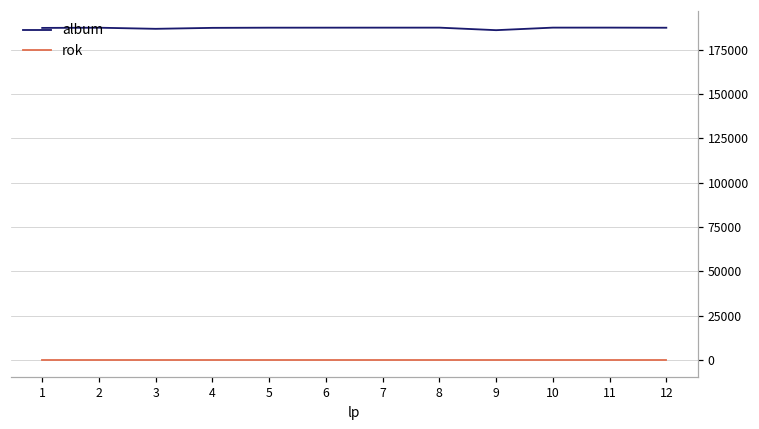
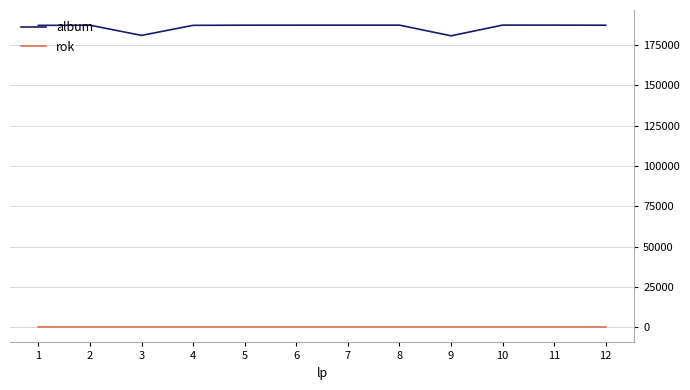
  {
    "album": {
      "1": 187000,
      "2": 187000,
-     "3": 187000,
+     "3": 181000,
      "4": 187000,
      "5": 187000,
      "6": 187000,
      "7": 187000,
      "8": 187000,
-     "9": 186000,
+     "9": 181000,
      "10": 187000,
      "11": 187000,
      "12": 187000
    },
    "rok": {
      "1": 0,
      "2": 0,
      "3": 0,
      "4": 0,
      "5": 0,
      "6": 0,
      "7": 0,
      "8": 0,
      "9": 0,
      "10": 0,
      "11": 0,
      "12": 0
    }
  }
